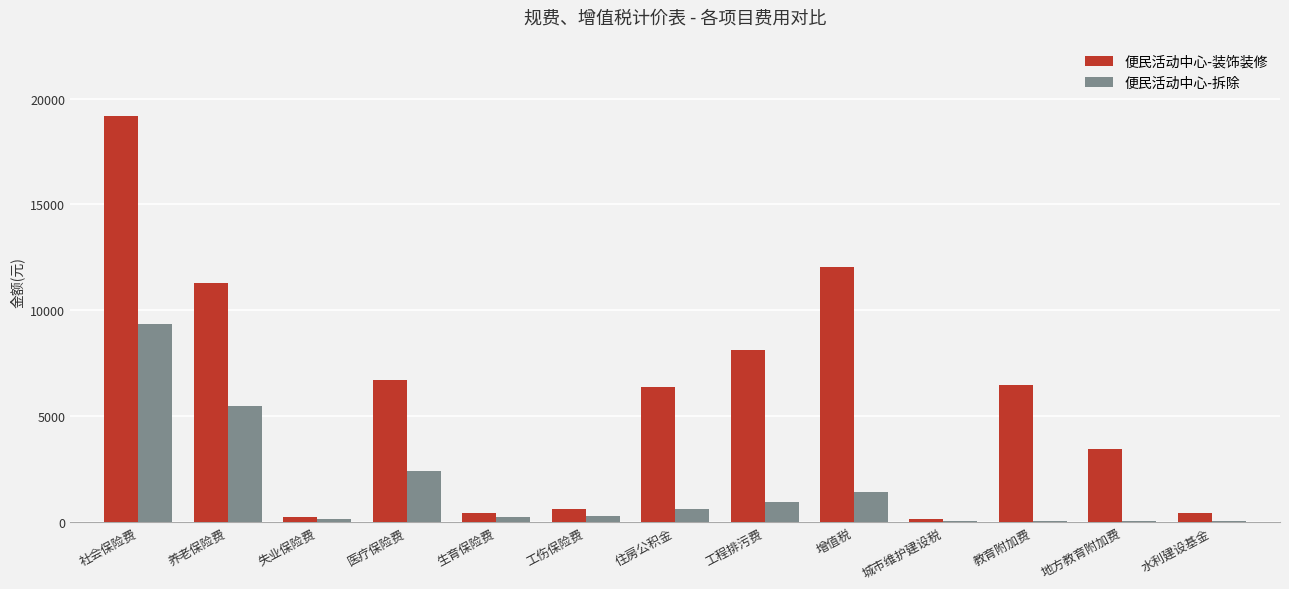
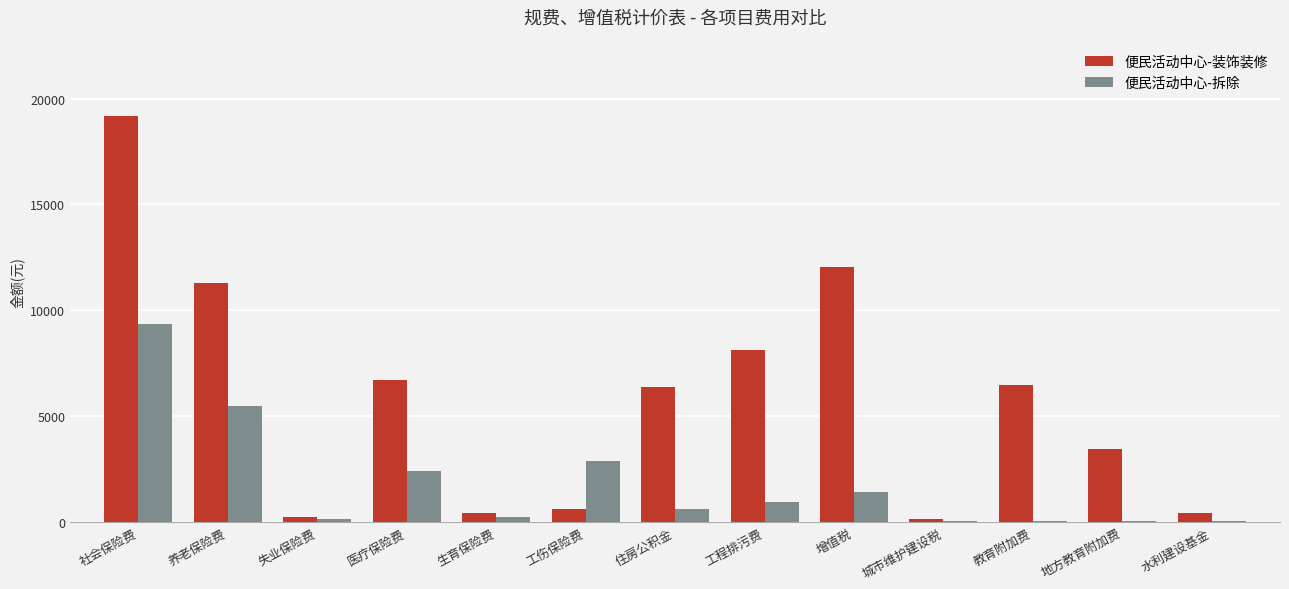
  {
    "便民活动中心-装饰装修": {
      "社会保险费": 19200,
      "养老保险费": 11300,
      "失业保险费": 200,
      "医疗保险费": 6700,
      "生育保险费": 400,
      "工伤保险费": 600,
      "住房公积金": 6400,
      "工程排污费": 8100,
      "增值税": 12000,
      "城市维护建设税": 100,
      "教育附加费": 6500,
      "地方教育附加费": 3400,
      "水利建设基金": 400
    },
    "便民活动中心-拆除": {
      "社会保险费": 9300,
      "养老保险费": 5500,
      "医疗保险费": 2400,
      "生育保险费": 200,
-     "工伤保险费": 300,
+     "工伤保险费": 2900,
      "住房公积金": 600,
      "工程排污费": 900,
      "增值税": 1400
    }
  }
